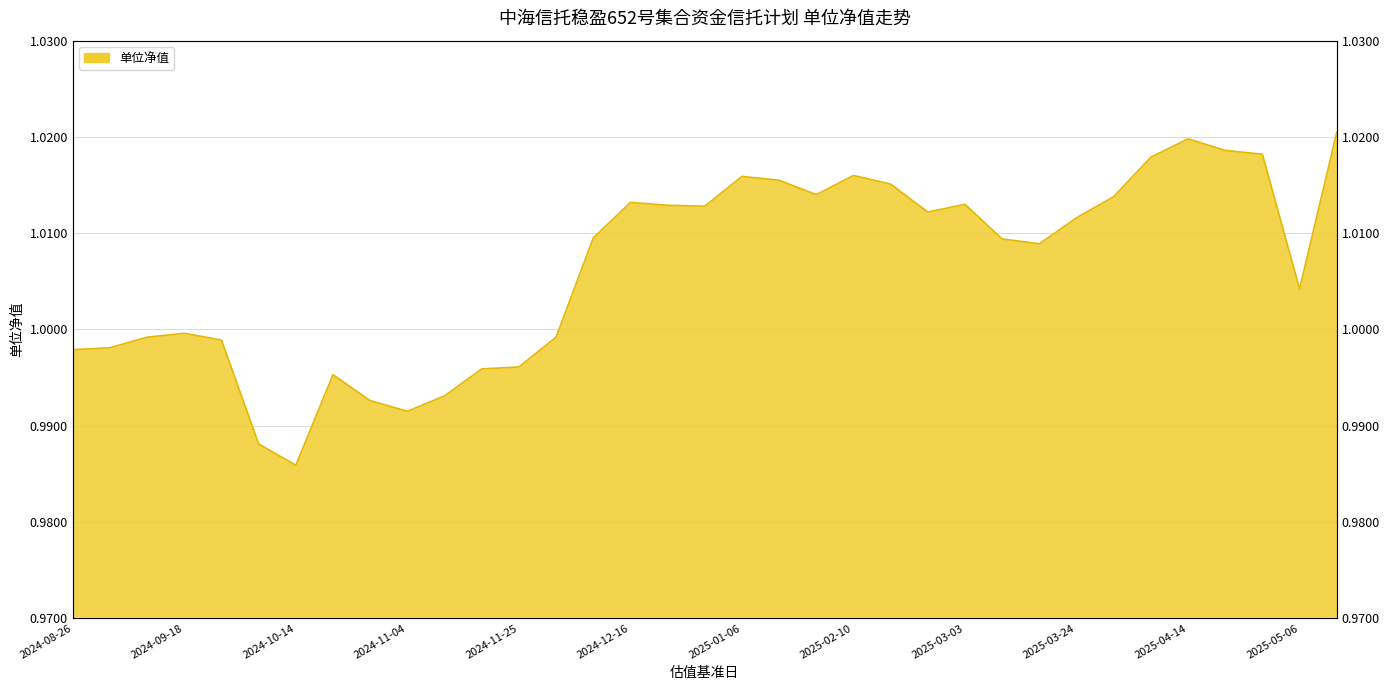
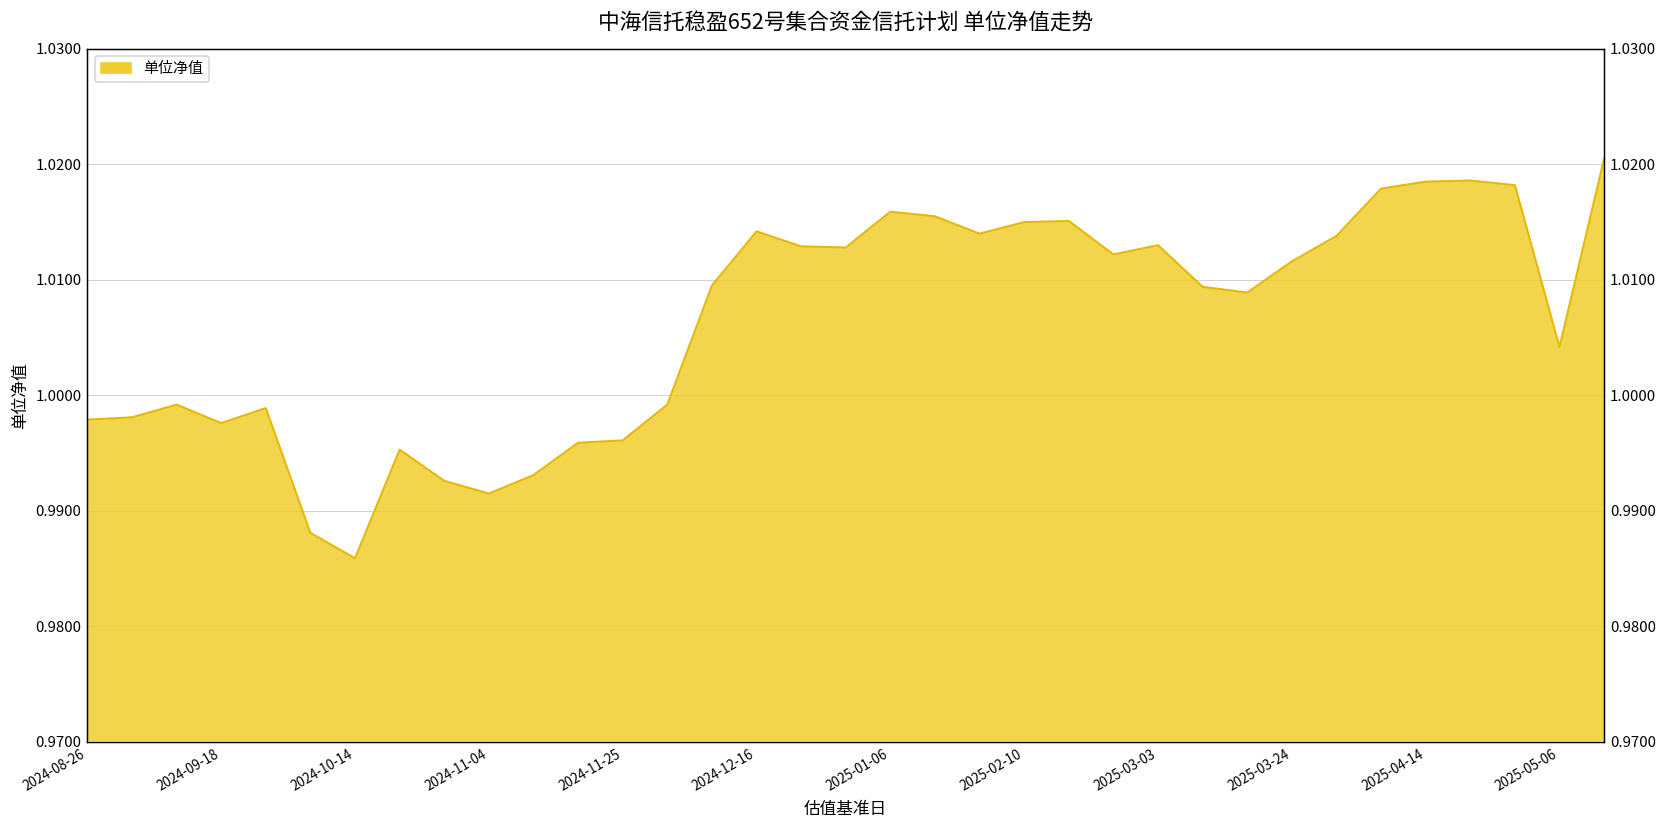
  {
    "单位净值": {
      "2024-08-26": 0.998,
-     "2024-09-18": 1.000,
+     "2024-09-18": 0.998,
      "2024-10-14": 0.986,
      "2024-11-04": 0.992,
      "2024-11-25": 0.996,
-     "2024-12-16": 1.013,
+     "2024-12-16": 1.014,
      "2025-01-06": 1.016,
-     "2025-02-10": 1.016,
+     "2025-02-10": 1.015,
      "2025-03-03": 1.013,
      "2025-03-24": 1.012,
-     "2025-04-14": 1.020,
+     "2025-04-14": 1.019,
      "2025-05-06": 1.004
    }
  }
